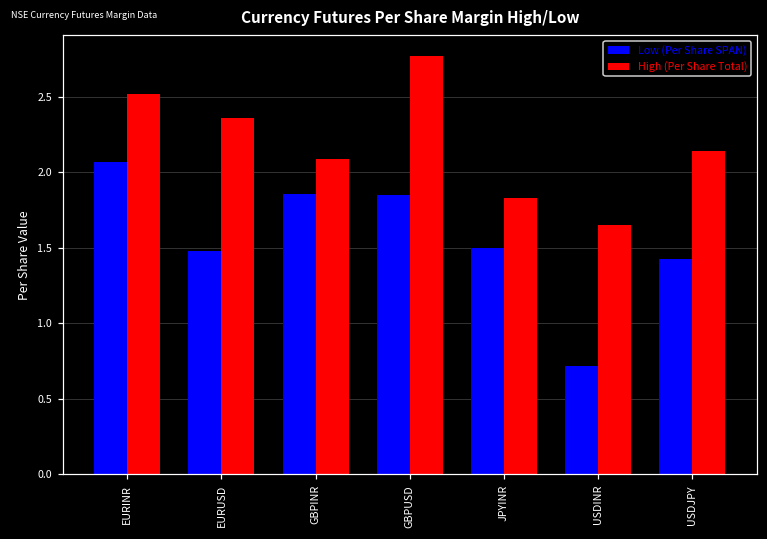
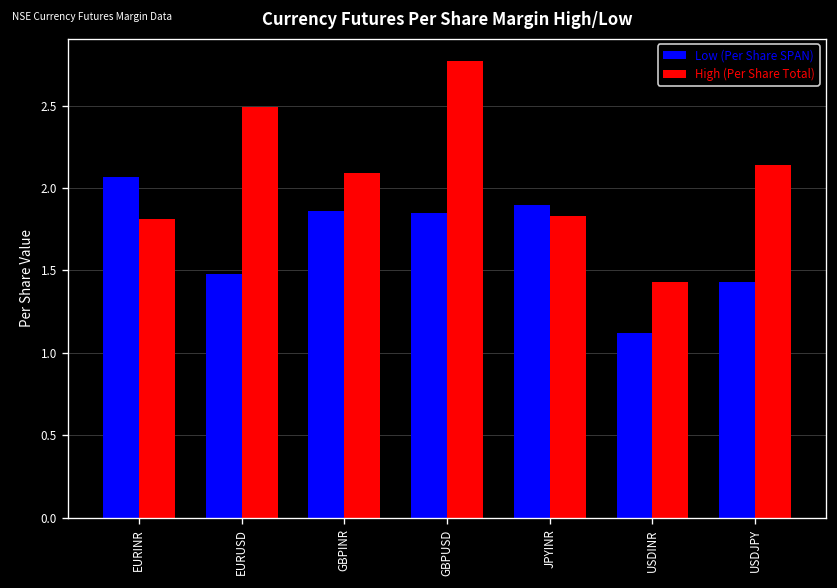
  {
    "Low (Per Share SPAN)": {
      "EURINR": 2.07,
      "EURUSD": 1.48,
      "GBPINR": 1.86,
      "GBPUSD": 1.85,
-     "JPYINR": 1.5,
-     "USDINR": 0.72,
+     "JPYINR": 1.9,
+     "USDINR": 1.12,
      "USDJPY": 1.43
    },
    "High (Per Share Total)": {
-     "EURINR": 2.52,
-     "EURUSD": 2.36,
+     "EURINR": 1.81,
+     "EURUSD": 2.49,
      "GBPINR": 2.09,
      "GBPUSD": 2.77,
      "JPYINR": 1.83,
-     "USDINR": 1.65,
+     "USDINR": 1.43,
      "USDJPY": 2.14
    }
  }
